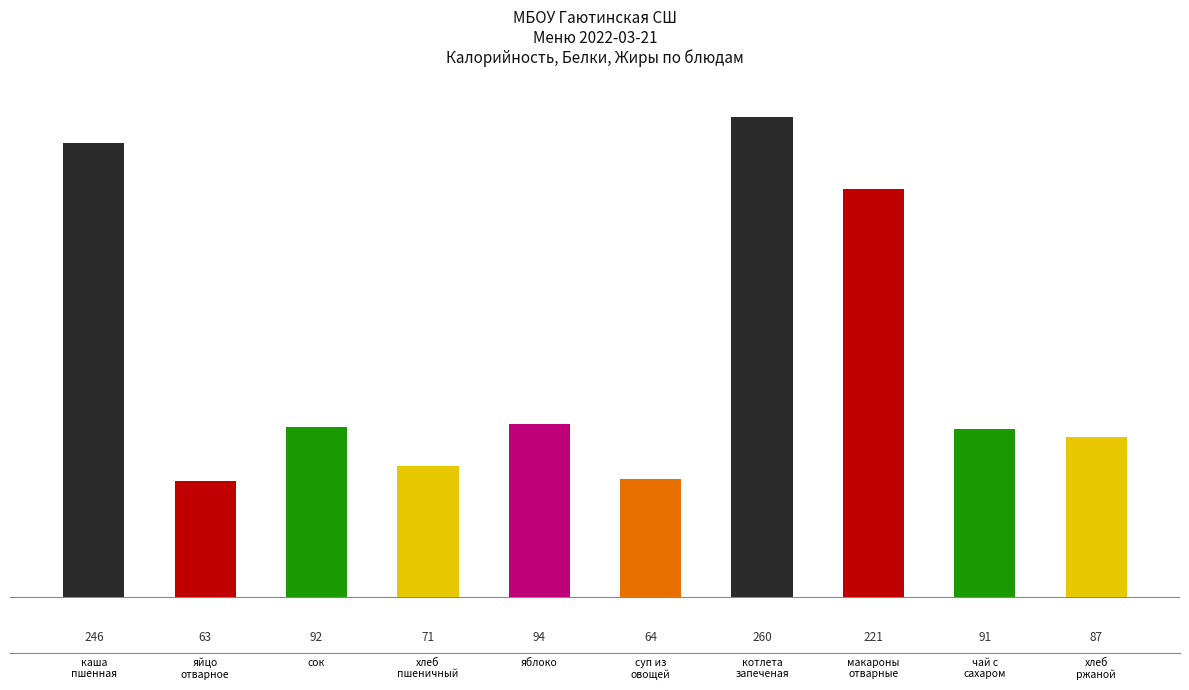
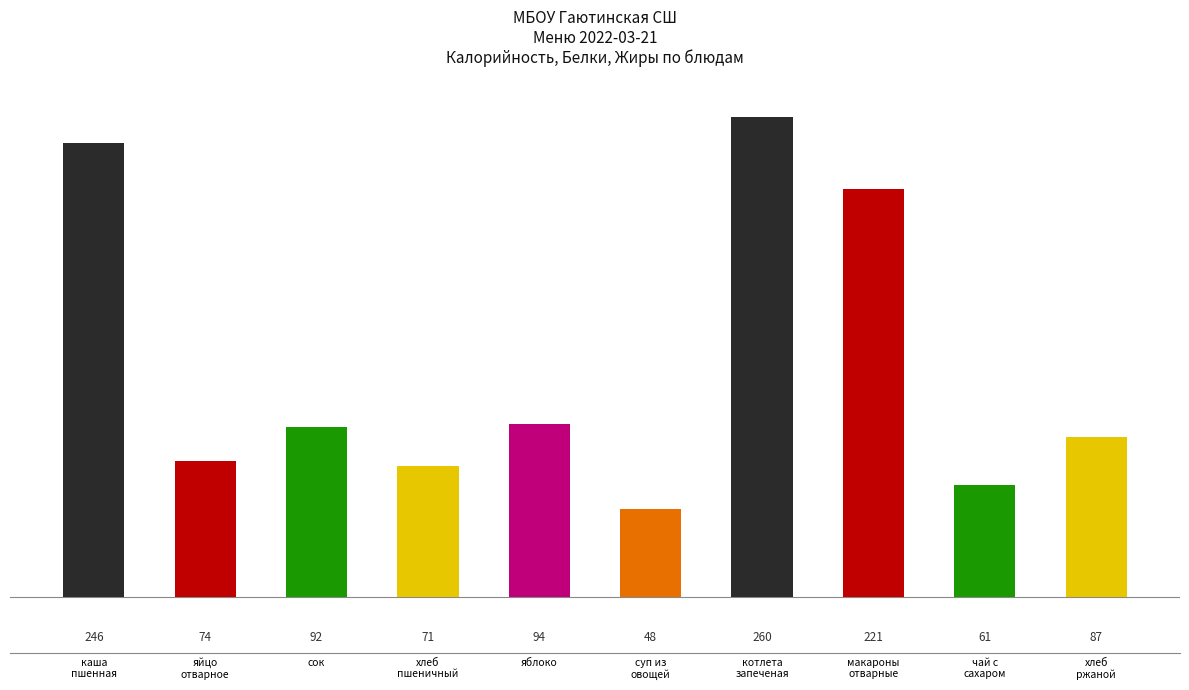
  {
-   "яйцо отварное": 63,
-   "суп из овощей": 64,
-   "чай с сахаром": 91
+   "яйцо отварное": 74,
+   "суп из овощей": 48,
+   "чай с сахаром": 61
  }
